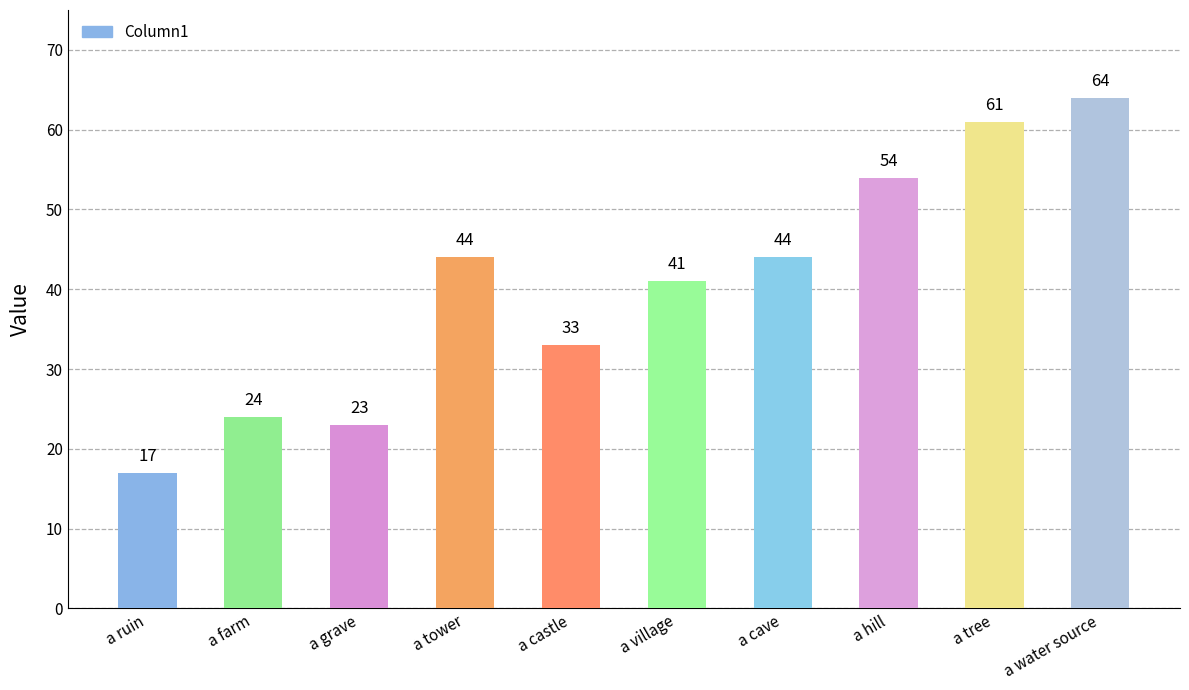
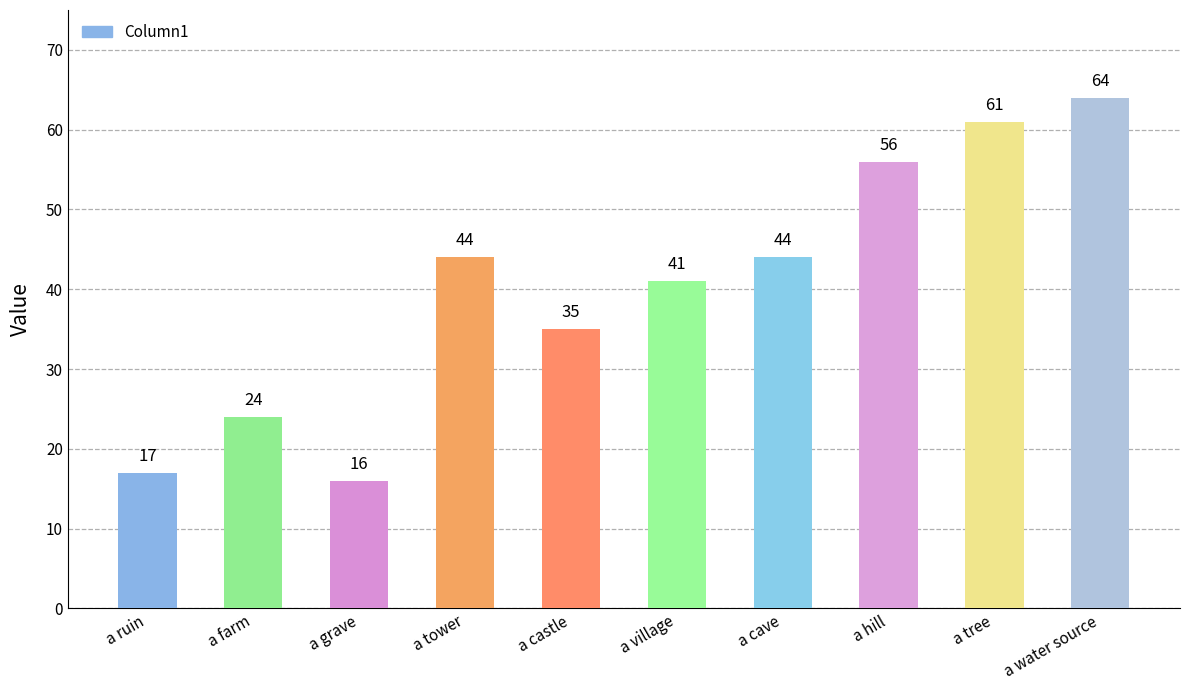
  {
    "a ruin": 17,
    "a farm": 24,
-   "a grave": 23,
+   "a grave": 16,
    "a tower": 44,
-   "a castle": 33,
+   "a castle": 35,
    "a village": 41,
    "a cave": 44,
-   "a hill": 54,
+   "a hill": 56,
    "a tree": 61,
    "a water source": 64
  }
